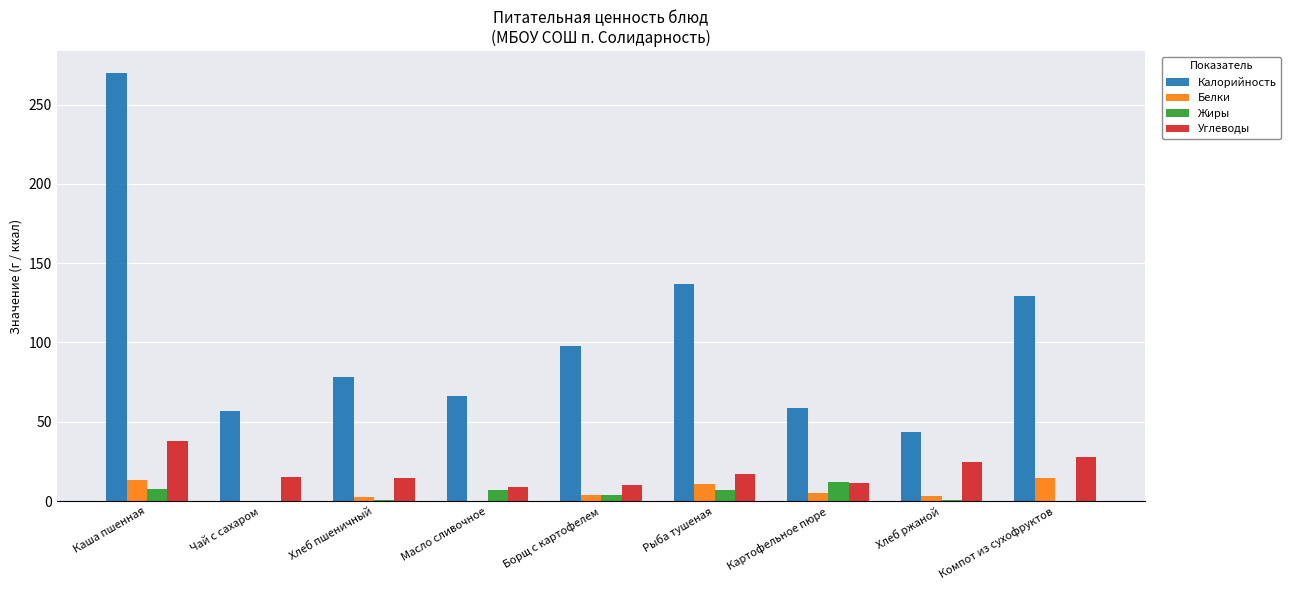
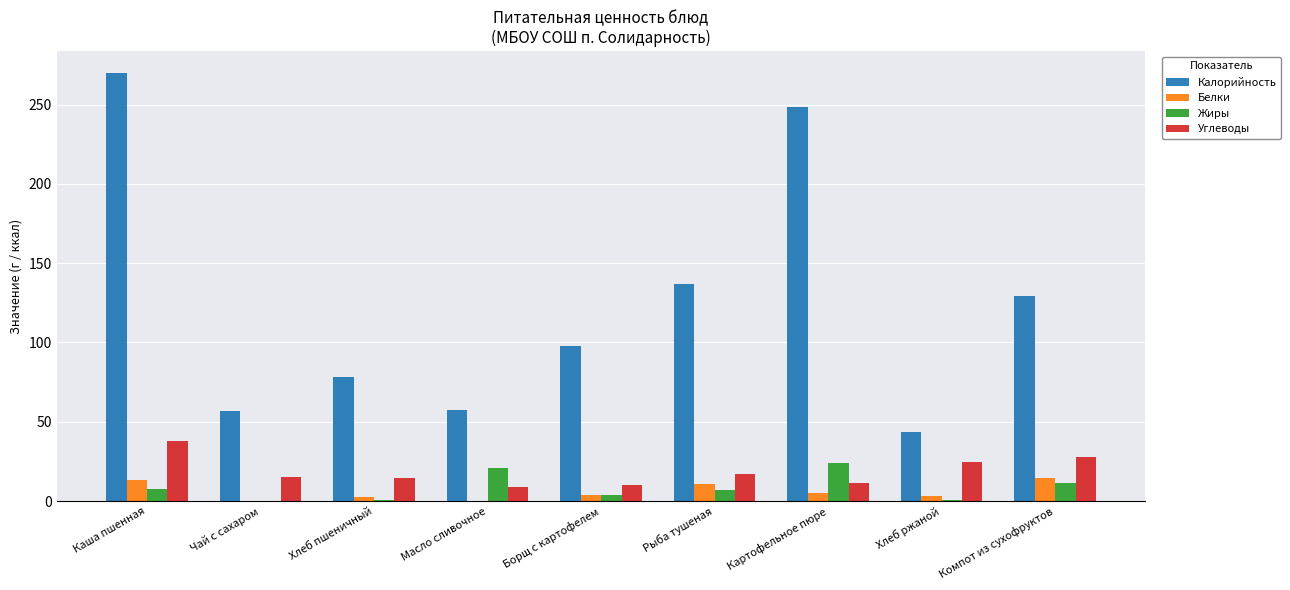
  {
    "Калорийность": {
      "Каша пшенная": 270,
      "Чай с сахаром": 57,
      "Хлеб пшеничный": 78,
-     "Масло сливочное": 66,
+     "Масло сливочное": 58,
      "Борщ с картофелем": 98,
      "Рыба тушеная": 137,
-     "Картофельное пюре": 59,
+     "Картофельное пюре": 249,
      "Хлеб ржаной": 43,
      "Компот из сухофруктов": 129
    },
    "Белки": {
      "Каша пшенная": 13,
      "Чай с сахаром": 0,
      "Хлеб пшеничный": 2,
      "Борщ с картофелем": 4,
      "Рыба тушеная": 11,
      "Картофельное пюре": 5,
      "Хлеб ржаной": 3,
      "Компот из сухофруктов": 14
    },
    "Жиры": {
      "Каша пшенная": 8,
      "Чай с сахаром": 0,
-     "Масло сливочное": 7,
+     "Масло сливочное": 21,
      "Борщ с картофелем": 4,
      "Рыба тушеная": 7,
-     "Картофельное пюре": 12,
-     "Компот из сухофруктов": 0
+     "Картофельное пюре": 24,
+     "Компот из сухофруктов": 11
    },
    "Углеводы": {
      "Каша пшенная": 38,
      "Чай с сахаром": 15,
      "Хлеб пшеничный": 14,
      "Масло сливочное": 9,
      "Борщ с картофелем": 10,
      "Рыба тушеная": 17,
      "Картофельное пюре": 12,
      "Хлеб ржаной": 25,
      "Компот из сухофруктов": 28
    }
  }
